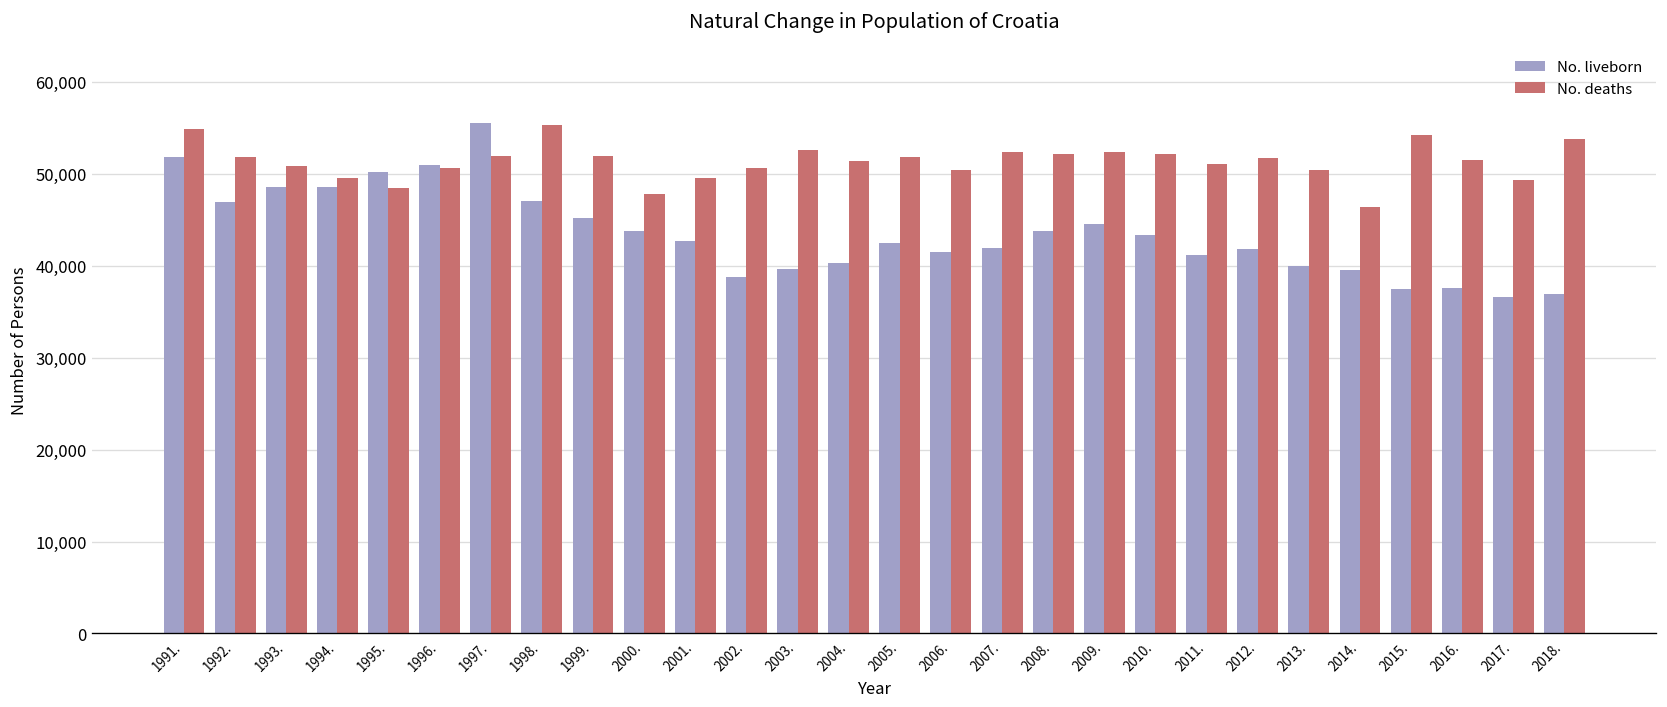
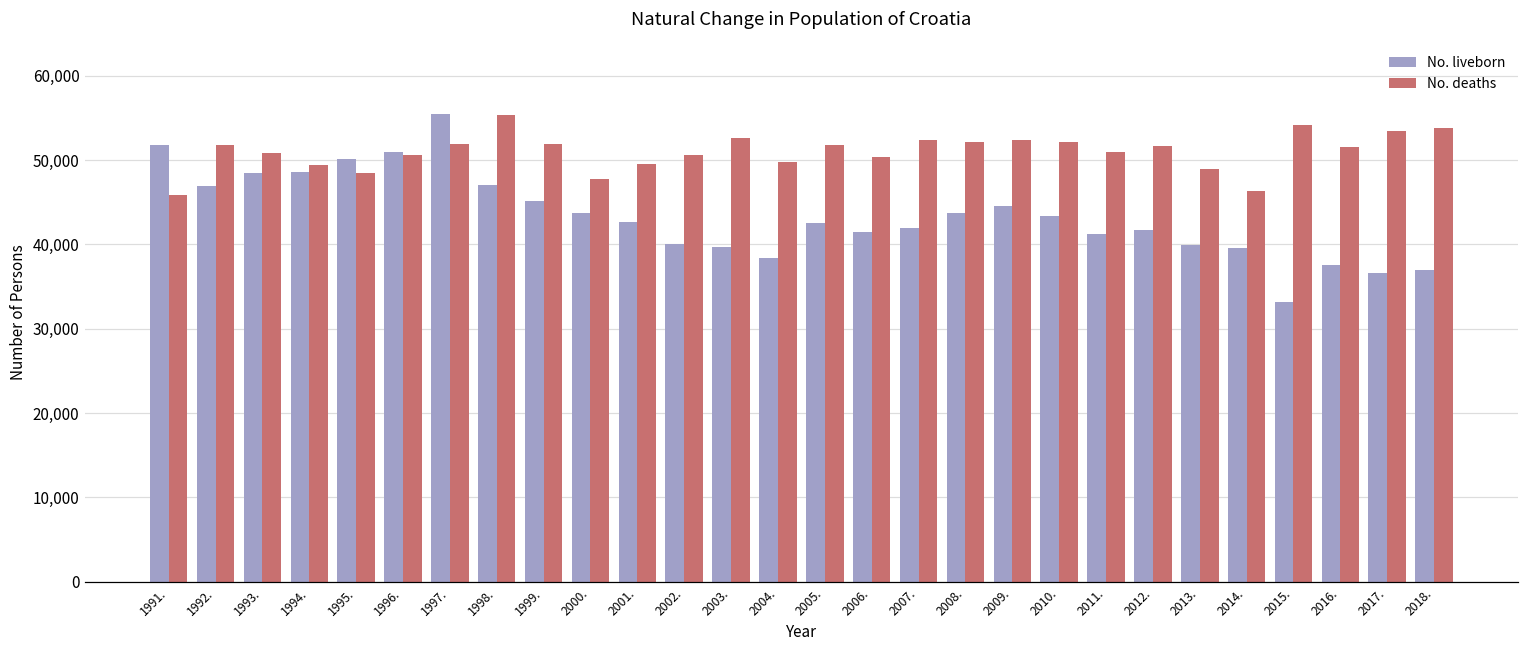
  {
    "No. liveborn": {
      "1991.": "52,000",
      "1992.": "47,000",
      "1993.": "49,000",
      "1994.": "49,000",
      "1995.": "50,000",
      "1996.": "51,000",
      "1997.": "56,000",
      "1998.": "47,000",
      "1999.": "45,000",
      "2000.": "44,000",
      "2001.": "43,000",
-     "2002.": "39,000",
+     "2002.": "40,000",
      "2003.": "40,000",
-     "2004.": "40,000",
+     "2004.": "38,000",
      "2005.": "42,000",
      "2006.": "41,000",
      "2007.": "42,000",
      "2008.": "44,000",
      "2009.": "45,000",
      "2010.": "43,000",
      "2011.": "41,000",
      "2012.": "42,000",
      "2013.": "40,000",
      "2014.": "40,000",
-     "2015.": "38,000",
+     "2015.": "33,000",
      "2016.": "38,000",
      "2017.": "37,000",
      "2018.": "37,000"
    },
    "No. deaths": {
-     "1991.": "55,000",
+     "1991.": "46,000",
      "1992.": "52,000",
      "1993.": "51,000",
      "1994.": "49,000",
      "1995.": "48,000",
      "1996.": "51,000",
      "1997.": "52,000",
      "1998.": "55,000",
      "1999.": "52,000",
      "2000.": "48,000",
      "2001.": "50,000",
      "2002.": "51,000",
      "2003.": "53,000",
-     "2004.": "51,000",
+     "2004.": "50,000",
      "2005.": "52,000",
      "2006.": "50,000",
      "2007.": "52,000",
      "2008.": "52,000",
      "2009.": "52,000",
      "2010.": "52,000",
      "2011.": "51,000",
      "2012.": "52,000",
-     "2013.": "50,000",
+     "2013.": "49,000",
      "2014.": "46,000",
      "2015.": "54,000",
      "2016.": "52,000",
-     "2017.": "49,000",
+     "2017.": "53,000",
      "2018.": "54,000"
    }
  }
